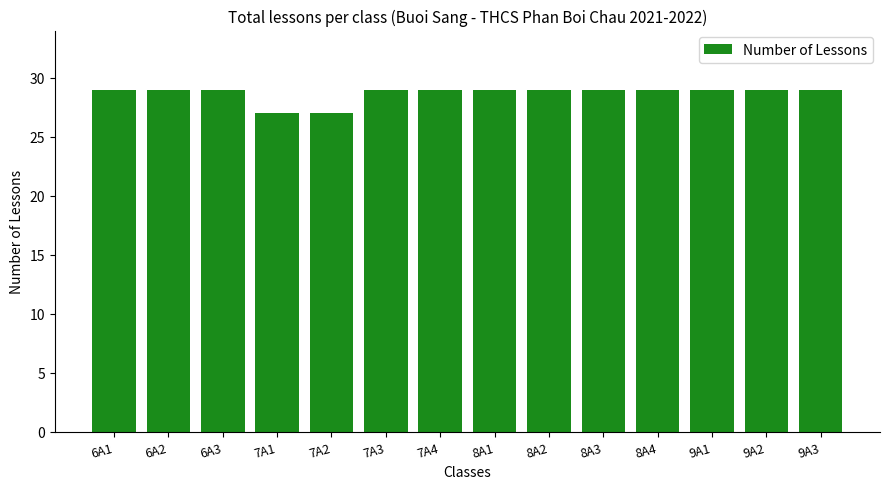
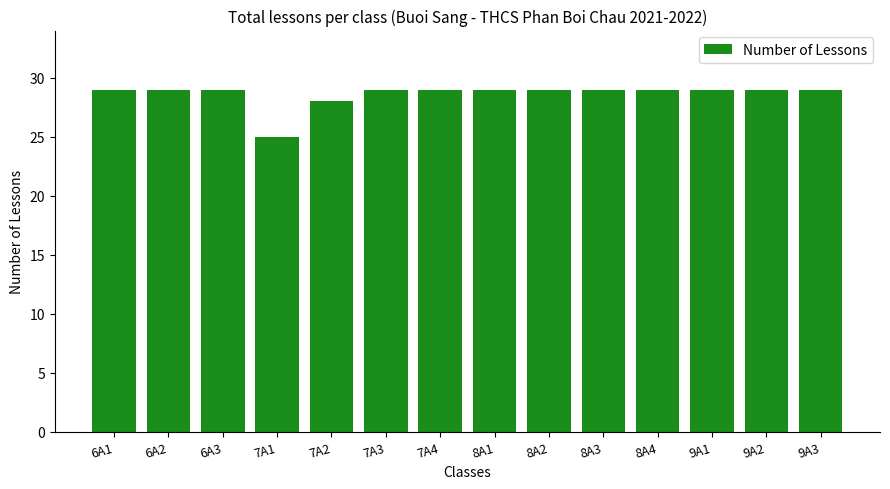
  {
    "6A1": 29,
    "6A2": 29,
    "6A3": 29,
-   "7A1": 27,
-   "7A2": 27,
+   "7A1": 25,
+   "7A2": 28,
    "7A3": 29,
    "7A4": 29,
    "8A1": 29,
    "8A2": 29,
    "8A3": 29,
    "8A4": 29,
    "9A1": 29,
    "9A2": 29,
    "9A3": 29
  }
